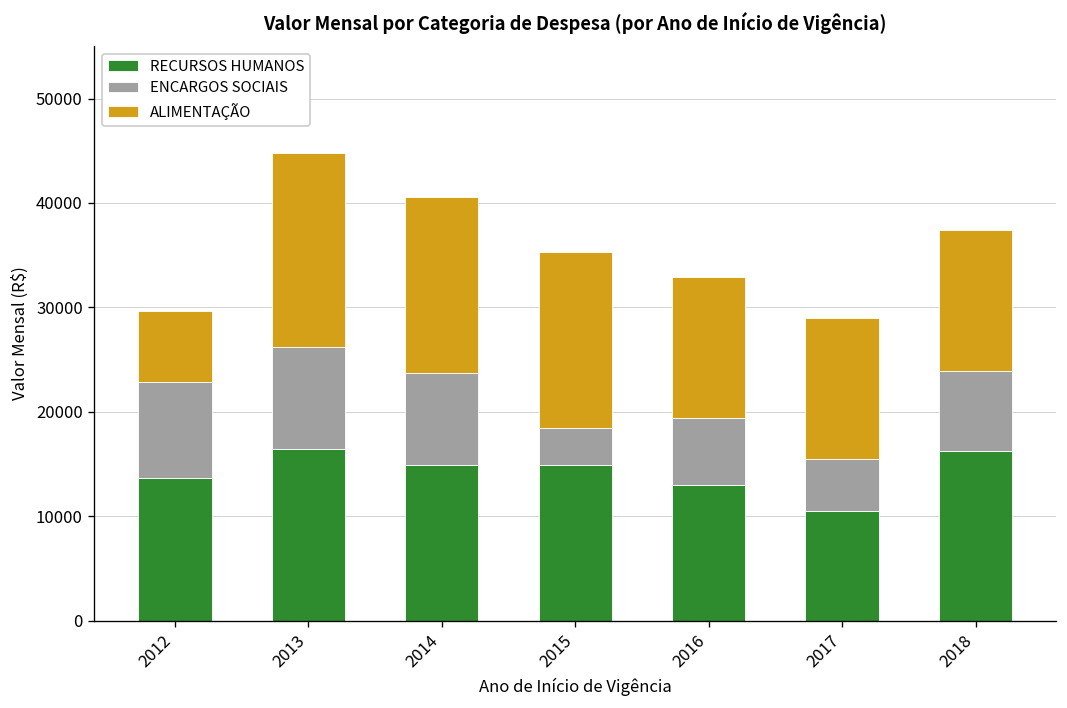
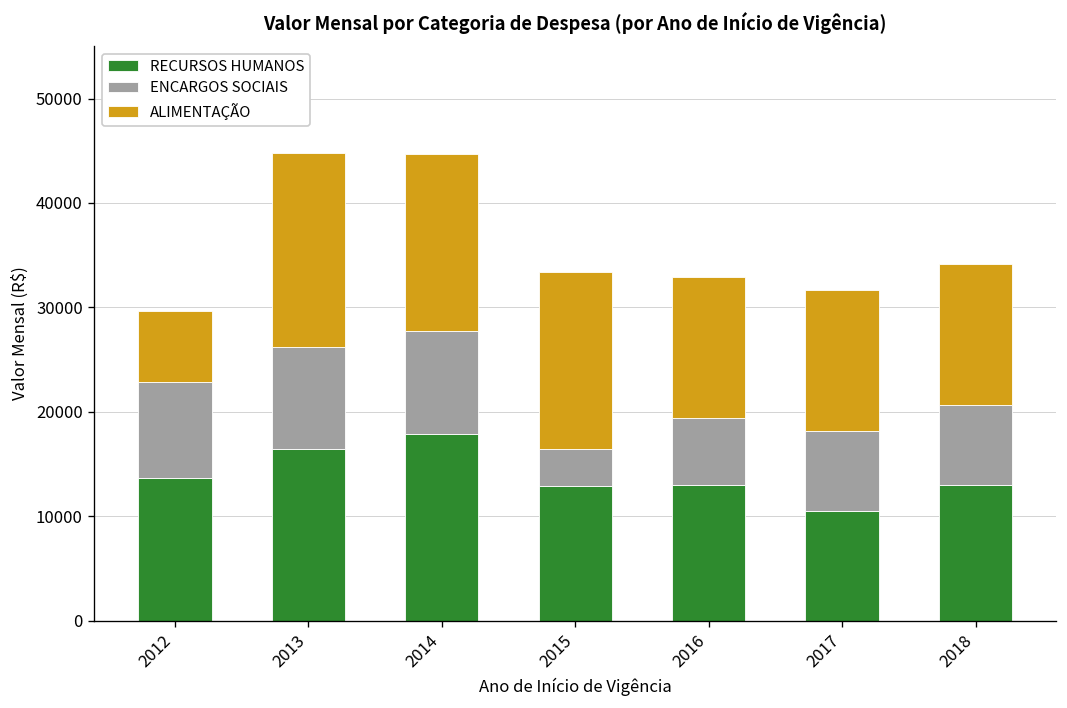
  {
    "RECURSOS HUMANOS": {
      "2012": 14000,
      "2013": 16000,
-     "2014": 15000,
-     "2015": 15000,
+     "2014": 18000,
+     "2015": 13000,
      "2016": 13000,
      "2017": 10000,
-     "2018": 16000
+     "2018": 13000
    },
    "ENCARGOS SOCIAIS": {
      "2012": 9000,
      "2013": 10000,
-     "2014": 9000,
+     "2014": 10000,
      "2015": 4000,
      "2016": 6000,
-     "2017": 5000,
+     "2017": 8000,
      "2018": 8000
    },
    "ALIMENTAÇÃO": {
      "2012": 7000,
      "2013": 19000,
      "2014": 17000,
      "2015": 17000,
      "2016": 14000,
      "2017": 14000,
      "2018": 14000
    }
  }
